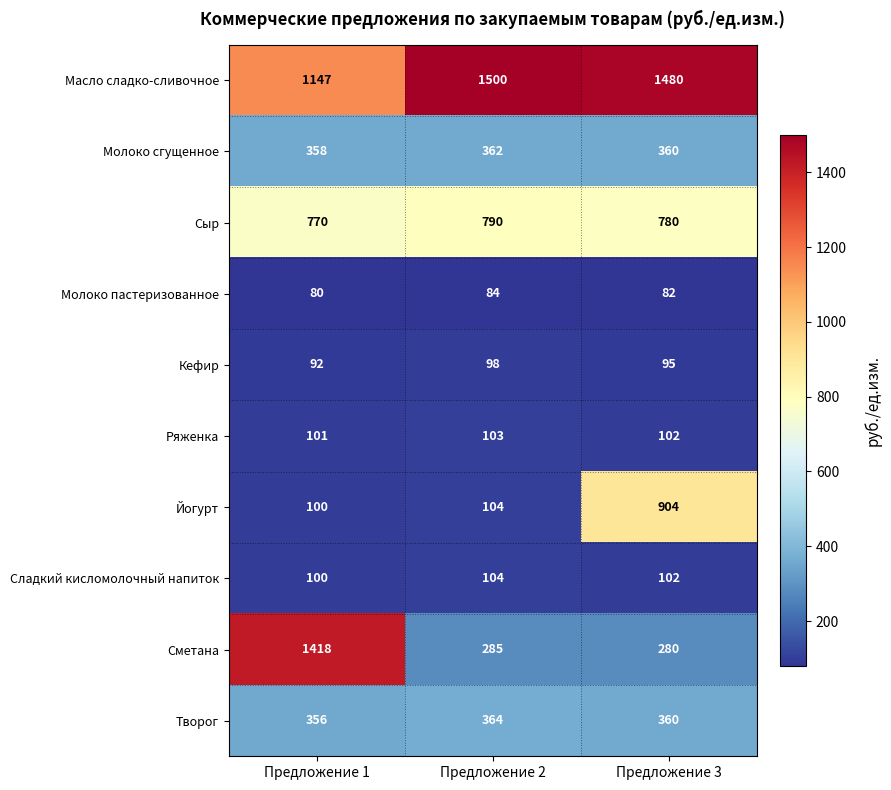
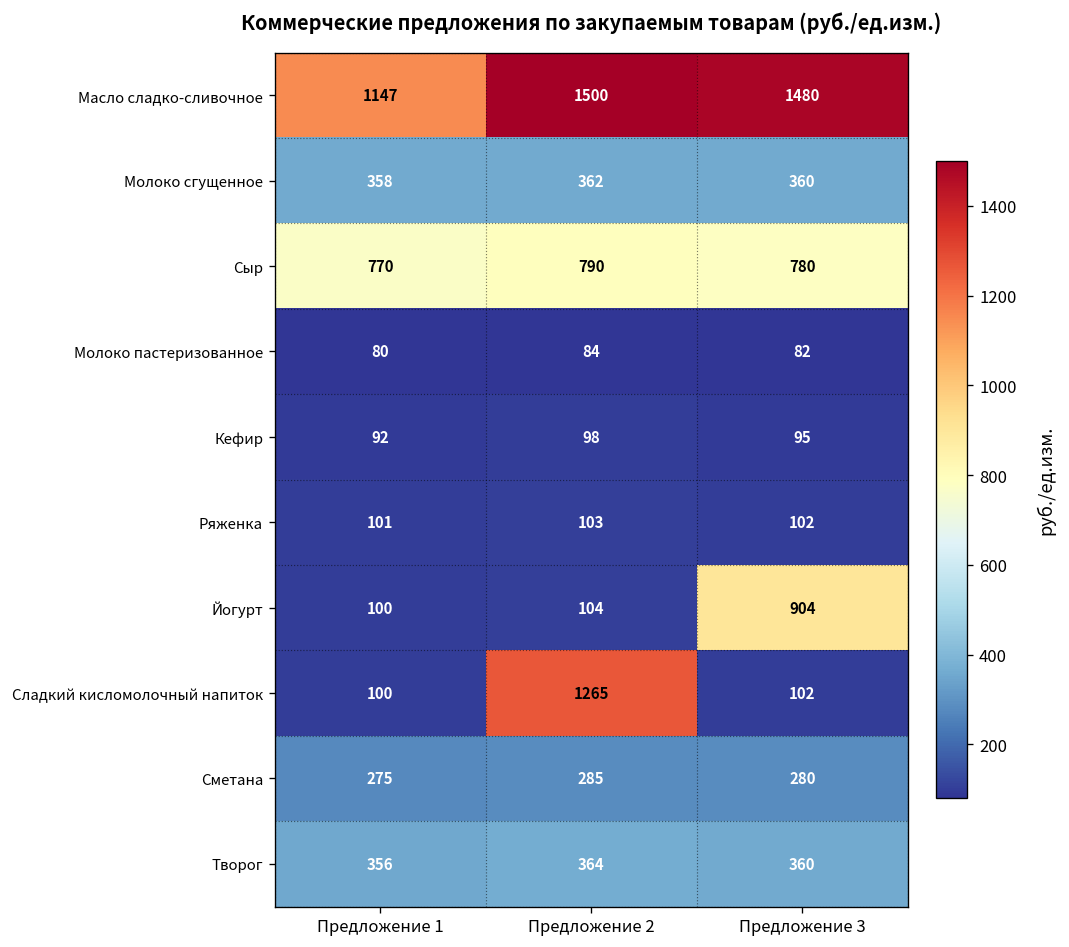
  {
    "Масло сладко-сливочное": {
      "Предложение 1": 1147,
      "Предложение 2": 1500,
      "Предложение 3": 1480
    },
    "Молоко сгущенное": {
      "Предложение 1": 358,
      "Предложение 2": 362,
      "Предложение 3": 360
    },
    "Сыр": {
      "Предложение 1": 770,
      "Предложение 2": 790,
      "Предложение 3": 780
    },
    "Молоко пастеризованное": {
      "Предложение 1": 80,
      "Предложение 2": 84,
      "Предложение 3": 82
    },
    "Кефир": {
      "Предложение 1": 92,
      "Предложение 2": 98,
      "Предложение 3": 95
    },
    "Ряженка": {
      "Предложение 1": 101,
      "Предложение 2": 103,
      "Предложение 3": 102
    },
    "Йогурт": {
      "Предложение 1": 100,
      "Предложение 2": 104,
      "Предложение 3": 904
    },
    "Сладкий кисломолочный напиток": {
      "Предложение 1": 100,
-     "Предложение 2": 104,
+     "Предложение 2": 1265,
      "Предложение 3": 102
    },
    "Сметана": {
-     "Предложение 1": 1418,
+     "Предложение 1": 275,
      "Предложение 2": 285,
      "Предложение 3": 280
    },
    "Творог": {
      "Предложение 1": 356,
      "Предложение 2": 364,
      "Предложение 3": 360
    }
  }
